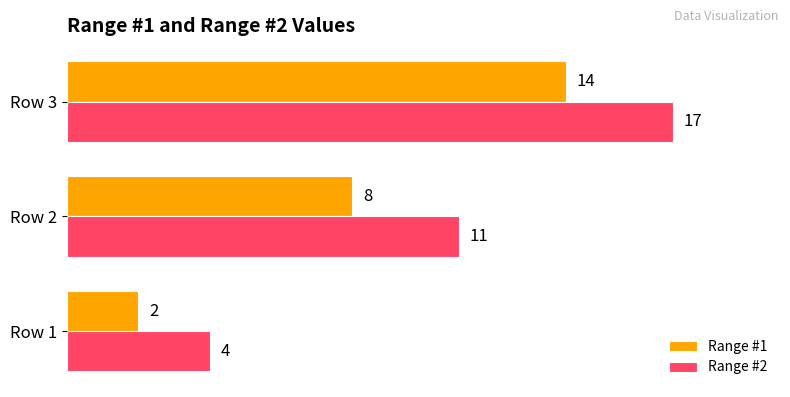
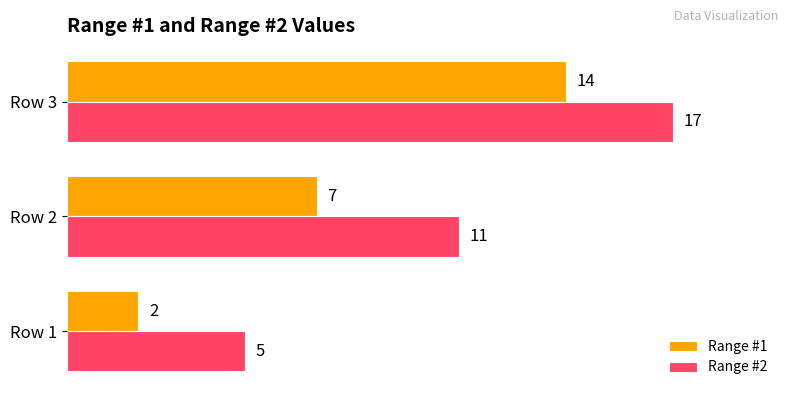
  {
    "Range #1": {
      "Row 3": 14,
-     "Row 2": 8,
+     "Row 2": 7,
      "Row 1": 2
    },
    "Range #2": {
      "Row 3": 17,
      "Row 2": 11,
-     "Row 1": 4
+     "Row 1": 5
    }
  }
